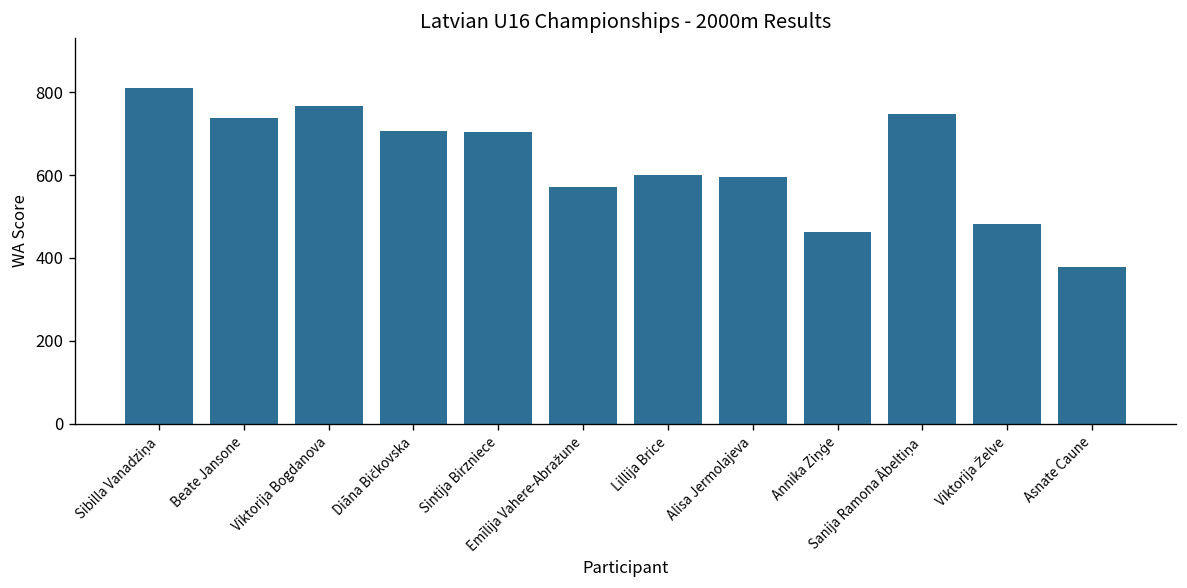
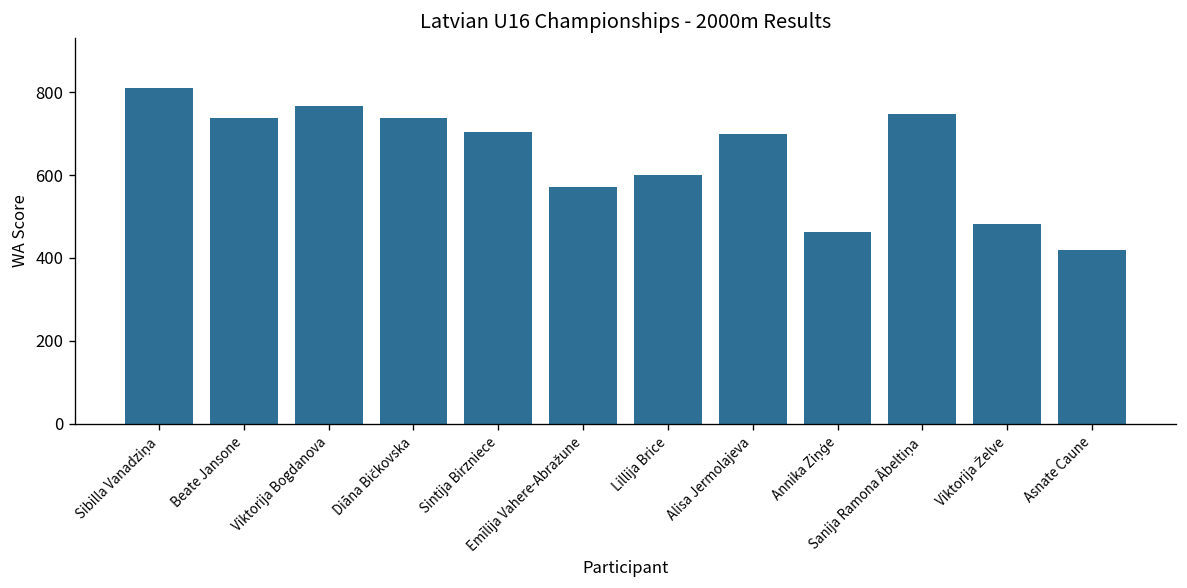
  {
    "Sibilla Vanadziņa": 810,
    "Beate Jansone": 740,
    "Viktorija Bogdanova": 770,
-   "Diāna Bičkovska": 710,
+   "Diāna Bičkovska": 740,
    "Sintija Birzniece": 700,
    "Emīlija Vahere-Abražune": 570,
    "Lillija Brice": 600,
-   "Alisa Jermolajeva": 600,
+   "Alisa Jermolajeva": 700,
    "Annika Ziņģe": 460,
    "Sanija Ramona Ābeltiņa": 750,
    "Viktorija Želve": 480,
-   "Asnate Caune": 380
+   "Asnate Caune": 420
  }
